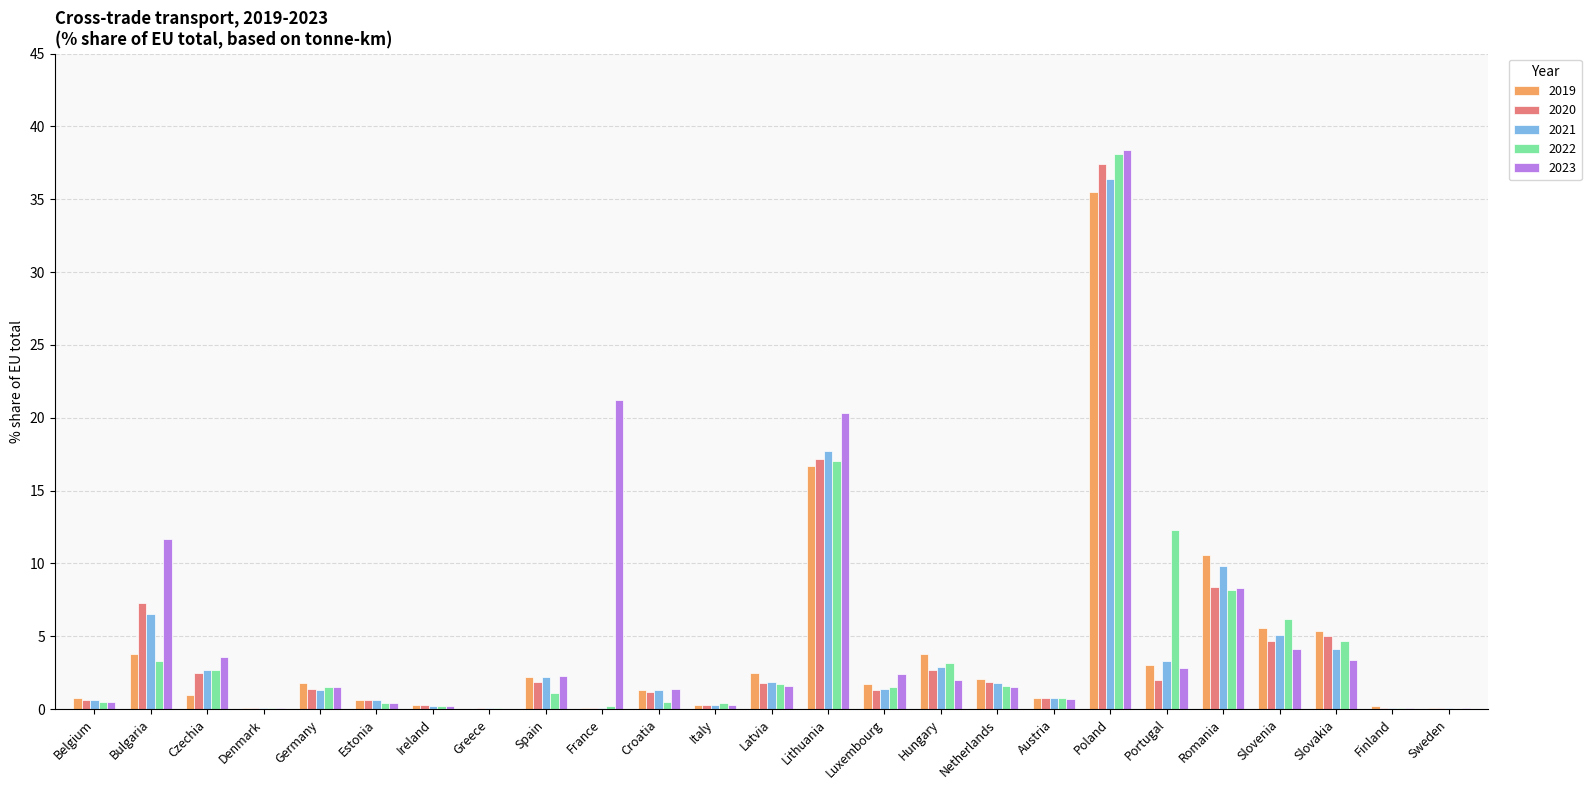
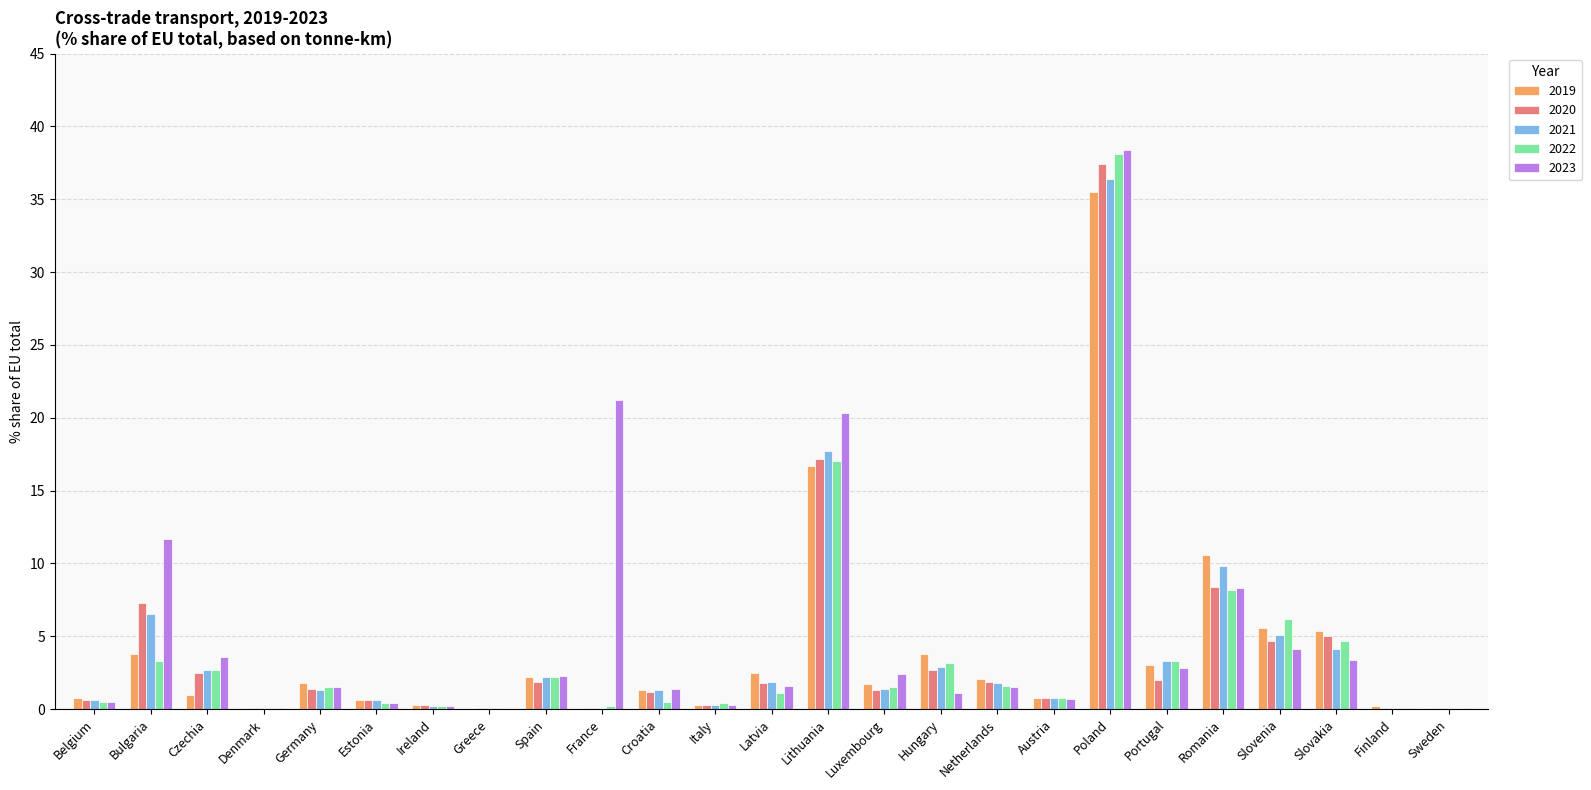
  {
    "2021": {
      "Belgium": 0.6,
      "Bulgaria": 6.5,
      "Czechia": 2.7,
      "Germany": 1.3,
      "Estonia": 0.6,
      "Ireland": 0.2,
      "Spain": 2.2,
      "Croatia": 1.3,
      "Italy": 0.3,
      "Latvia": 1.9,
      "Lithuania": 17.7,
      "Luxembourg": 1.4,
      "Hungary": 2.9,
      "Netherlands": 1.8,
      "Austria": 0.8,
      "Poland": 36.4,
      "Portugal": 3.3,
      "Romania": 9.8,
      "Slovenia": 5.1,
      "Slovakia": 4.1
    },
    "2022": {
      "Belgium": 0.5,
      "Bulgaria": 3.3,
      "Czechia": 2.7,
      "Germany": 1.5,
      "Estonia": 0.4,
      "Ireland": 0.2,
-     "Spain": 1.1,
+     "Spain": 2.2,
      "France": 0.2,
      "Croatia": 0.5,
      "Italy": 0.4,
-     "Latvia": 1.7,
+     "Latvia": 1.1,
      "Lithuania": 17.0,
      "Luxembourg": 1.5,
      "Hungary": 3.2,
      "Netherlands": 1.6,
      "Austria": 0.8,
      "Poland": 38.1,
-     "Portugal": 12.3,
+     "Portugal": 3.3,
      "Romania": 8.2,
      "Slovenia": 6.2,
      "Slovakia": 4.7,
      "Sweden": 0.0
    },
    "2023": {
      "Belgium": 0.5,
      "Bulgaria": 11.7,
      "Czechia": 3.6,
      "Germany": 1.5,
      "Estonia": 0.4,
      "Ireland": 0.2,
      "Greece": 0.0,
      "Spain": 2.3,
      "France": 21.2,
      "Croatia": 1.4,
      "Italy": 0.3,
      "Latvia": 1.6,
      "Lithuania": 20.3,
      "Luxembourg": 2.4,
-     "Hungary": 2.0,
+     "Hungary": 1.1,
      "Netherlands": 1.5,
      "Austria": 0.7,
      "Poland": 38.4,
      "Portugal": 2.8,
      "Romania": 8.3,
      "Slovenia": 4.1,
      "Slovakia": 3.4
    }
  }
